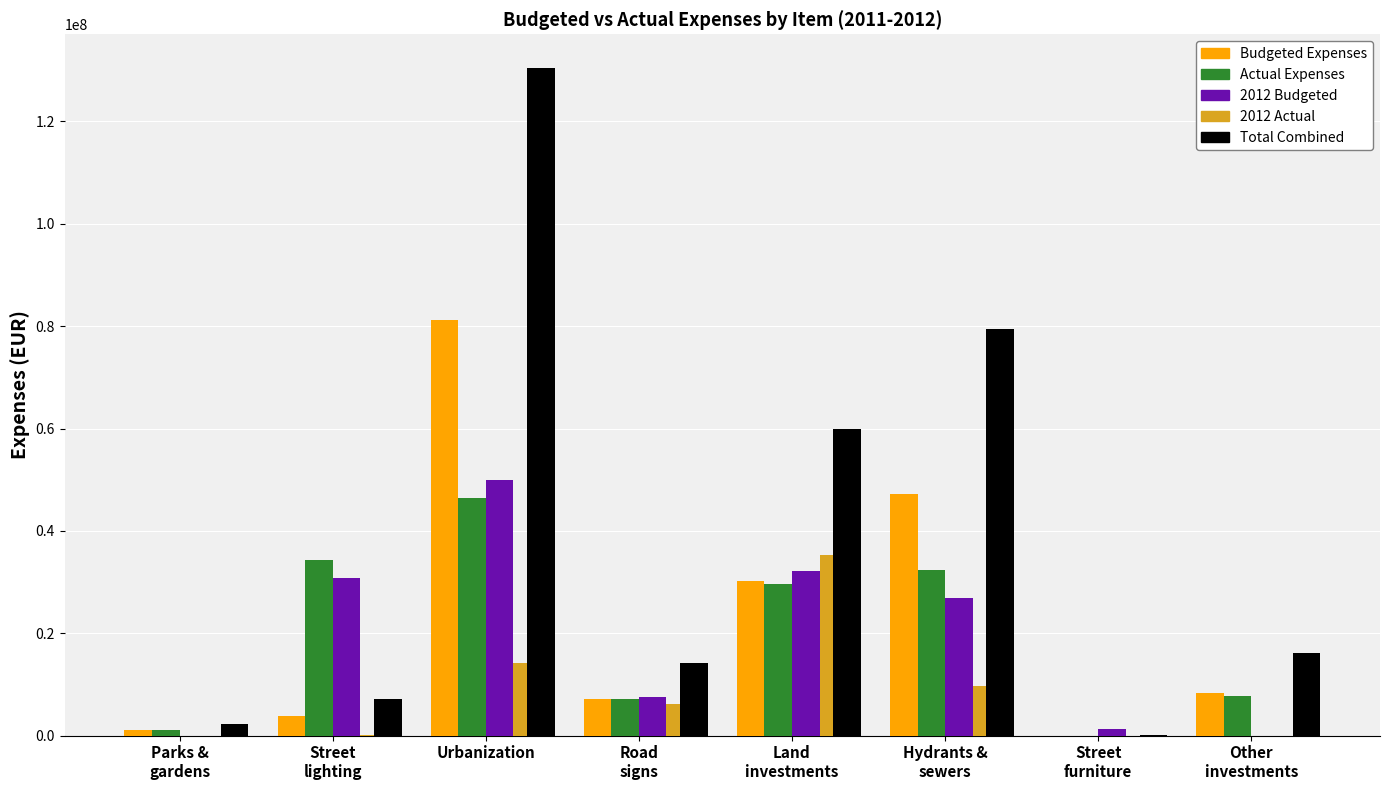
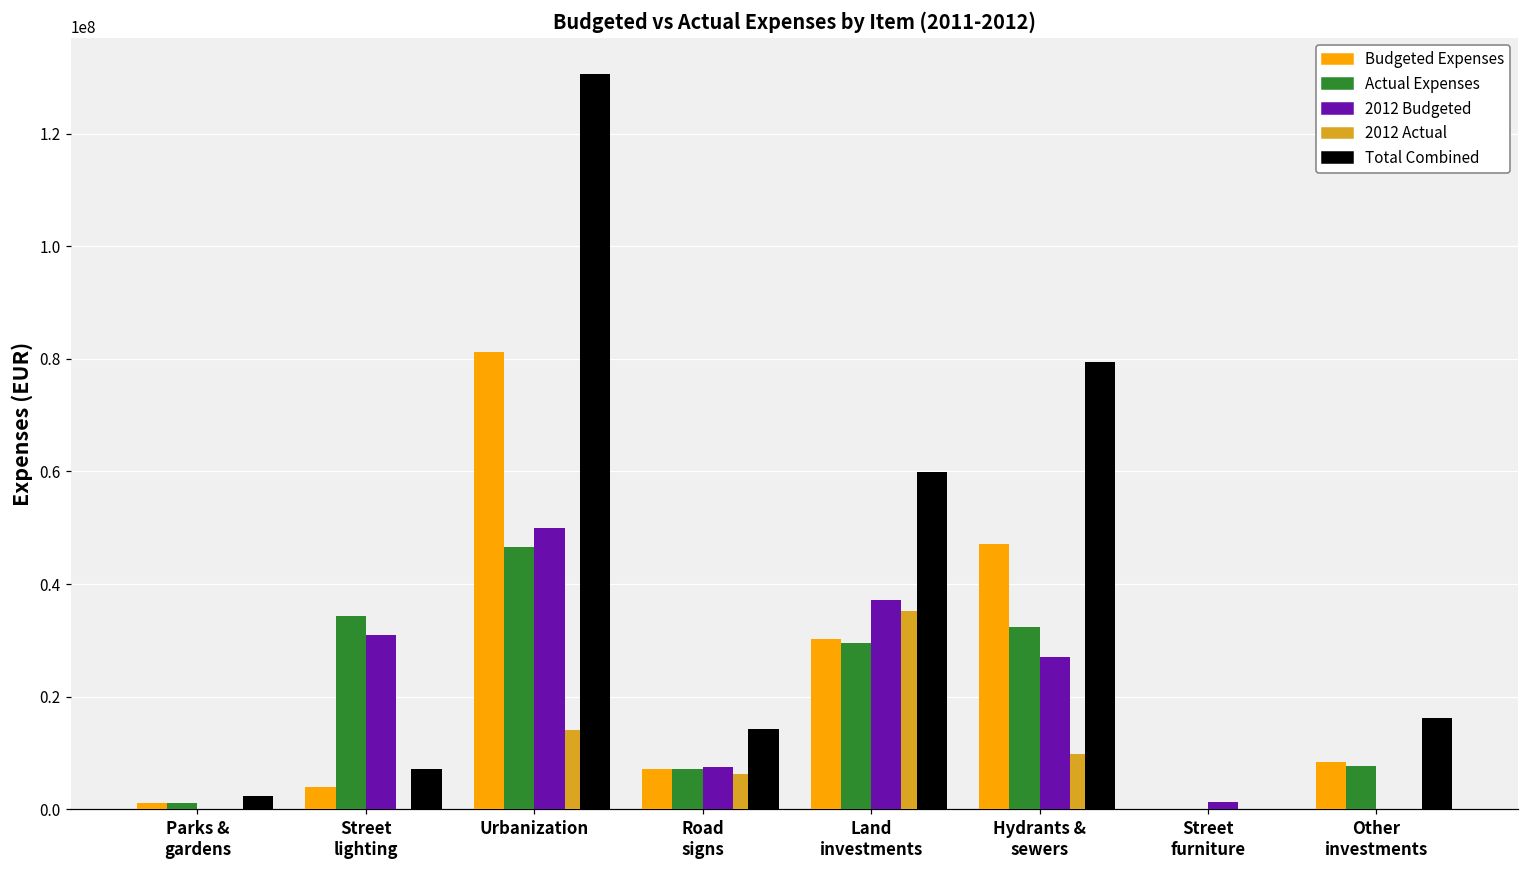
  {
    "Actual Expenses": {
      "Parks & gardens": 1000000,
      "Street lighting": 34000000,
      "Urbanization": 46000000,
      "Road signs": 7000000,
      "Land investments": 30000000,
      "Hydrants & sewers": 32000000,
      "Other investments": 8000000
    },
    "2012 Budgeted": {
      "Parks & gardens": 0,
      "Street lighting": 31000000,
      "Urbanization": 50000000,
      "Road signs": 8000000,
-     "Land investments": 32000000,
+     "Land investments": 37000000,
      "Hydrants & sewers": 27000000,
      "Street furniture": 1000000,
      "Other investments": 0
    },
    "Total Combined": {
      "Parks & gardens": 2000000,
      "Street lighting": 7000000,
      "Urbanization": 130000000,
      "Road signs": 14000000,
      "Land investments": 60000000,
      "Hydrants & sewers": 79000000,
      "Other investments": 16000000
    }
  }
